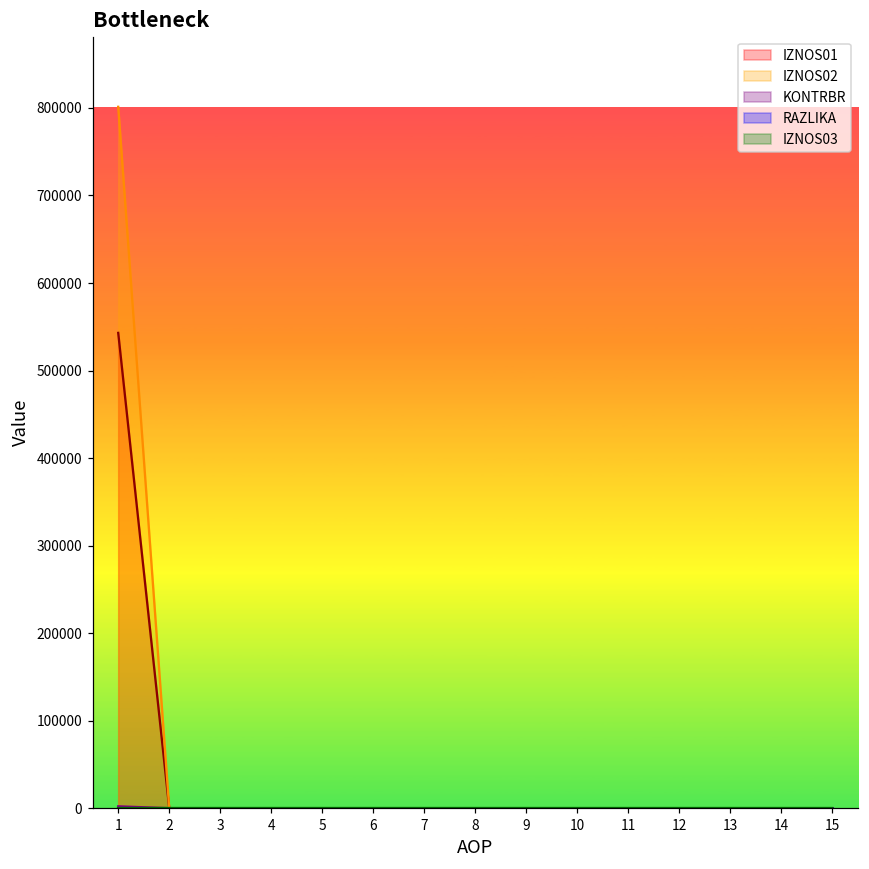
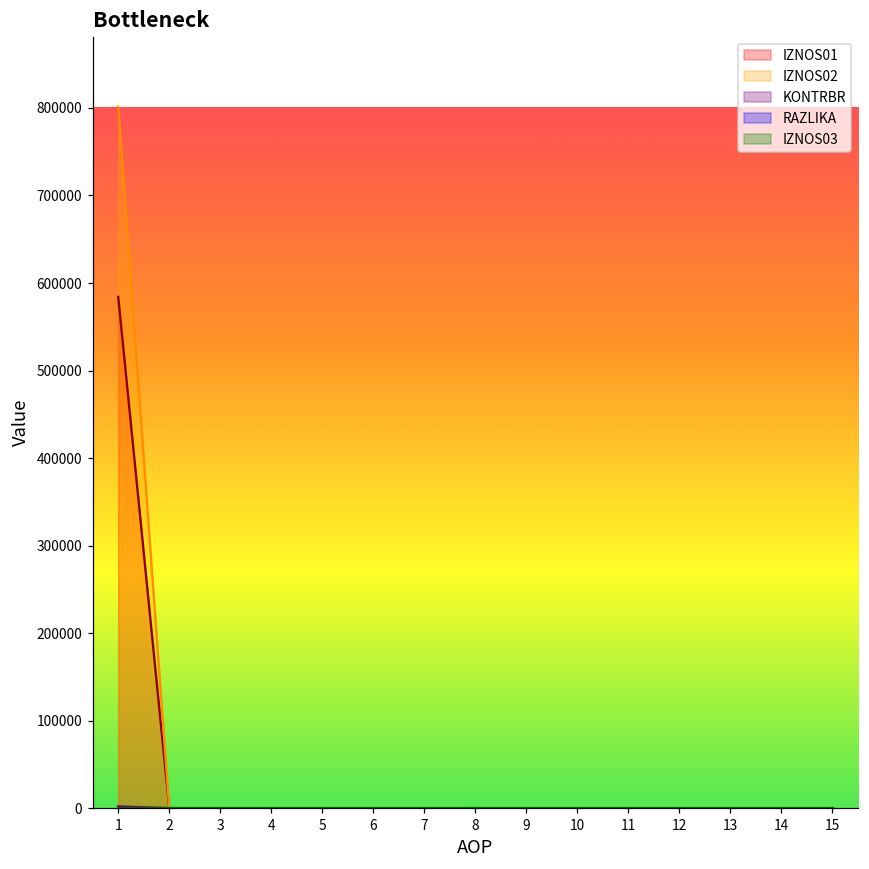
  {
    "IZNOS01": {
-     "1": 540000
+     "1": 580000
    },
    "IZNOS02": {
      "1": 800000
    }
  }
